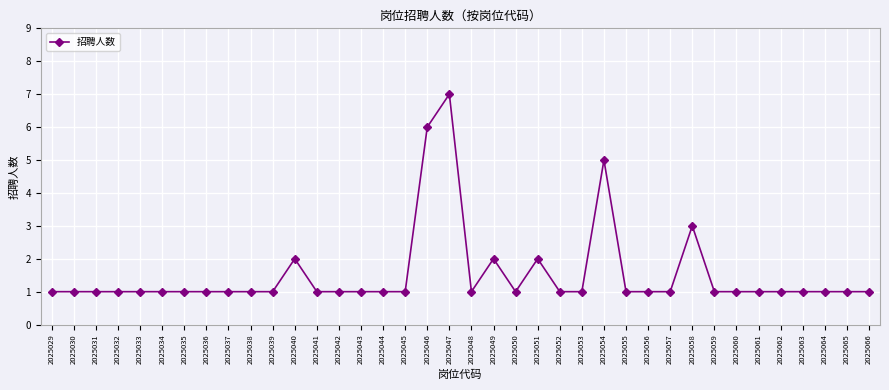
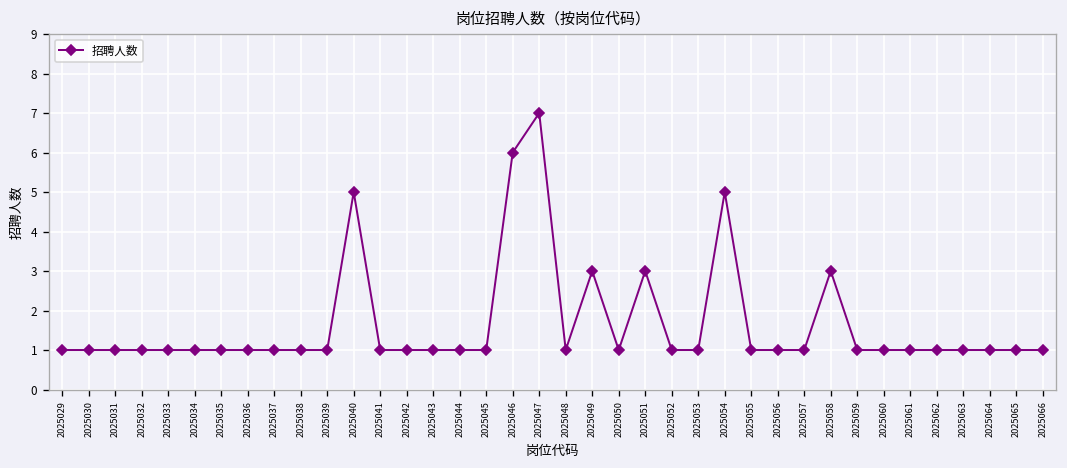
  {
    "2025029": 1,
    "2025030": 1,
    "2025031": 1,
    "2025032": 1,
    "2025033": 1,
    "2025034": 1,
    "2025035": 1,
    "2025036": 1,
    "2025037": 1,
    "2025038": 1,
    "2025039": 1,
-   "2025040": 2,
+   "2025040": 5,
    "2025041": 1,
    "2025042": 1,
    "2025043": 1,
    "2025044": 1,
    "2025045": 1,
    "2025046": 6,
    "2025047": 7,
    "2025048": 1,
-   "2025049": 2,
+   "2025049": 3,
    "2025050": 1,
-   "2025051": 2,
+   "2025051": 3,
    "2025052": 1,
    "2025053": 1,
    "2025054": 5,
    "2025055": 1,
    "2025056": 1,
    "2025057": 1,
    "2025058": 3,
    "2025059": 1,
    "2025060": 1,
    "2025061": 1,
    "2025062": 1,
    "2025063": 1,
    "2025064": 1,
    "2025065": 1,
    "2025066": 1
  }
